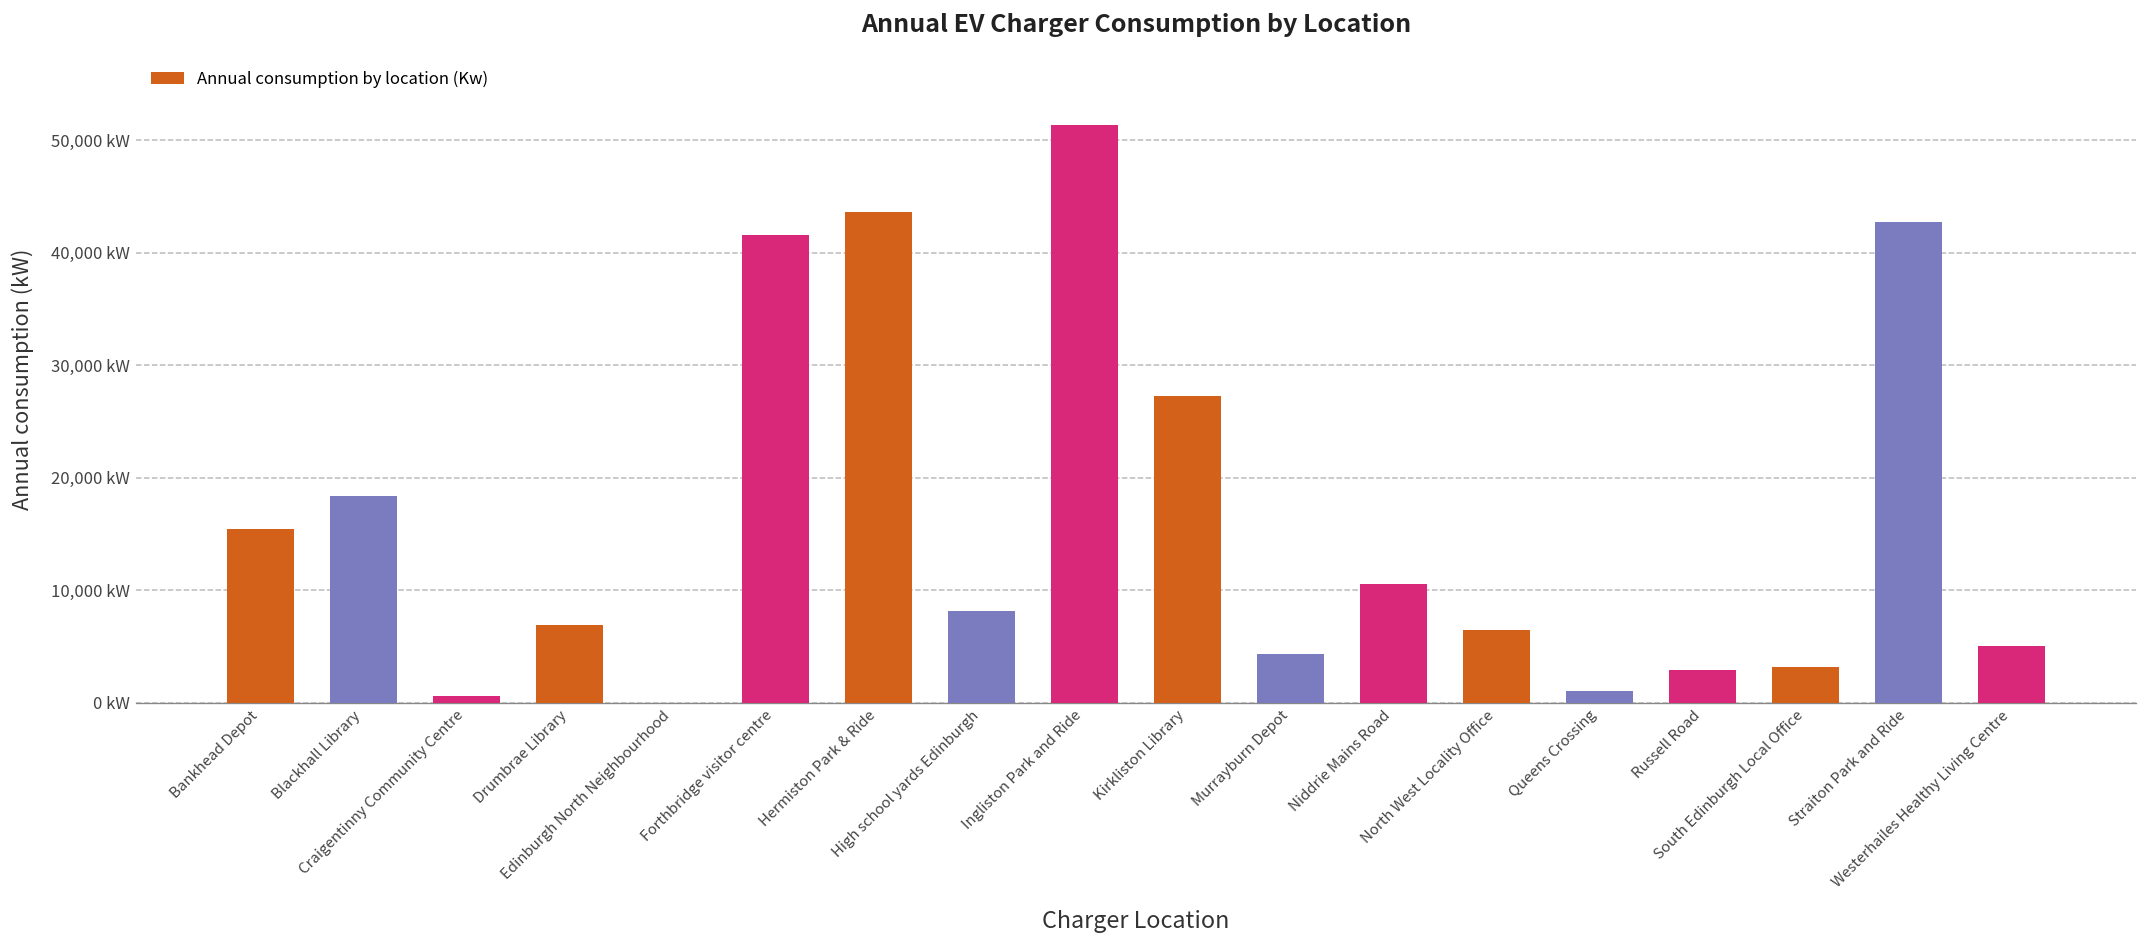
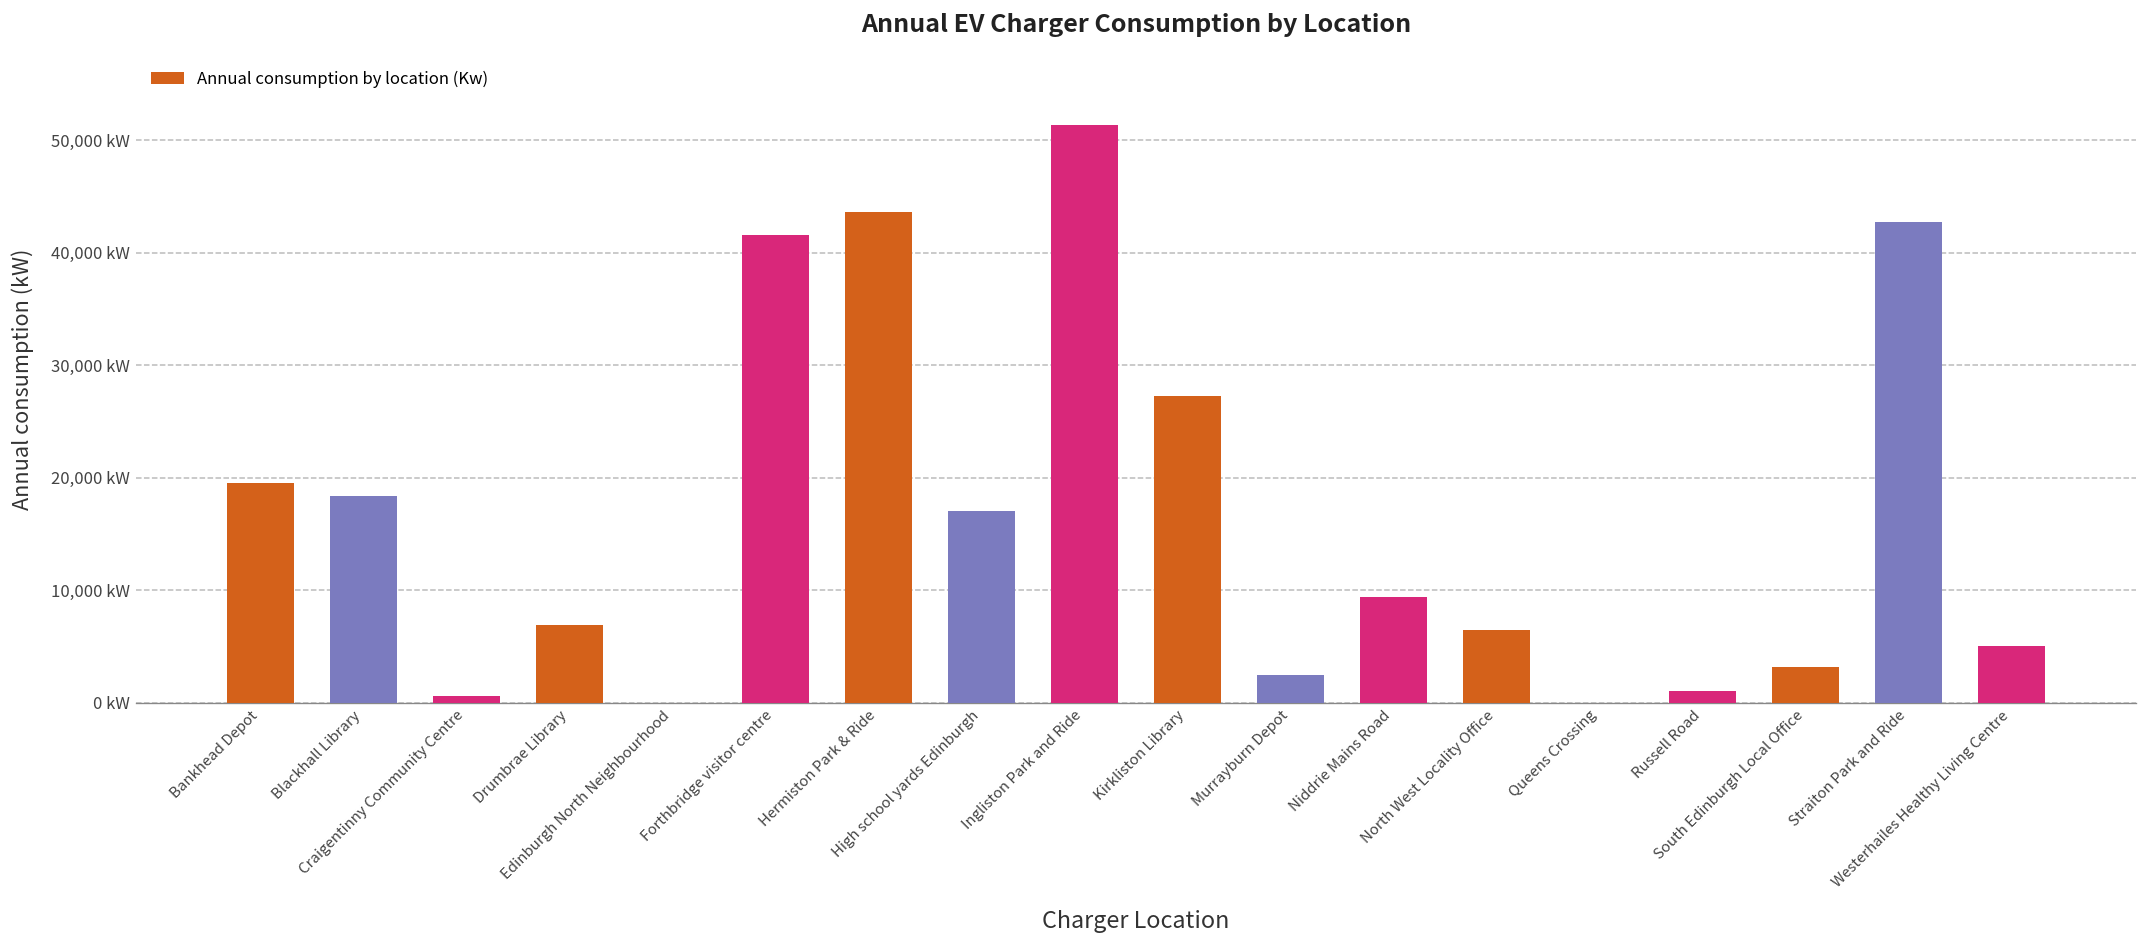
  {
-   "Bankhead Depot": "15,000 kW",
+   "Bankhead Depot": "20,000 kW",
    "Blackhall Library": "18,000 kW",
    "Craigentinny Community Centre": "1,000 kW",
    "Drumbrae Library": "7,000 kW",
    "Forthbridge visitor centre": "42,000 kW",
    "Hermiston Park & Ride": "44,000 kW",
-   "High school yards Edinburgh": "8,000 kW",
+   "High school yards Edinburgh": "17,000 kW",
    "Ingliston Park and Ride": "51,000 kW",
    "Kirkliston Library": "27,000 kW",
-   "Murrayburn Depot": "4,000 kW",
-   "Niddrie Mains Road": "11,000 kW",
+   "Murrayburn Depot": "2,000 kW",
+   "Niddrie Mains Road": "9,000 kW",
    "North West Locality Office": "6,000 kW",
-   "Queens Crossing": "1,000 kW",
-   "Russell Road": "3,000 kW",
+   "Queens Crossing": "0 kW",
+   "Russell Road": "1,000 kW",
    "South Edinburgh Local Office": "3,000 kW",
    "Straiton Park and Ride": "43,000 kW",
    "Westerhailes Healthy Living Centre": "5,000 kW"
  }
